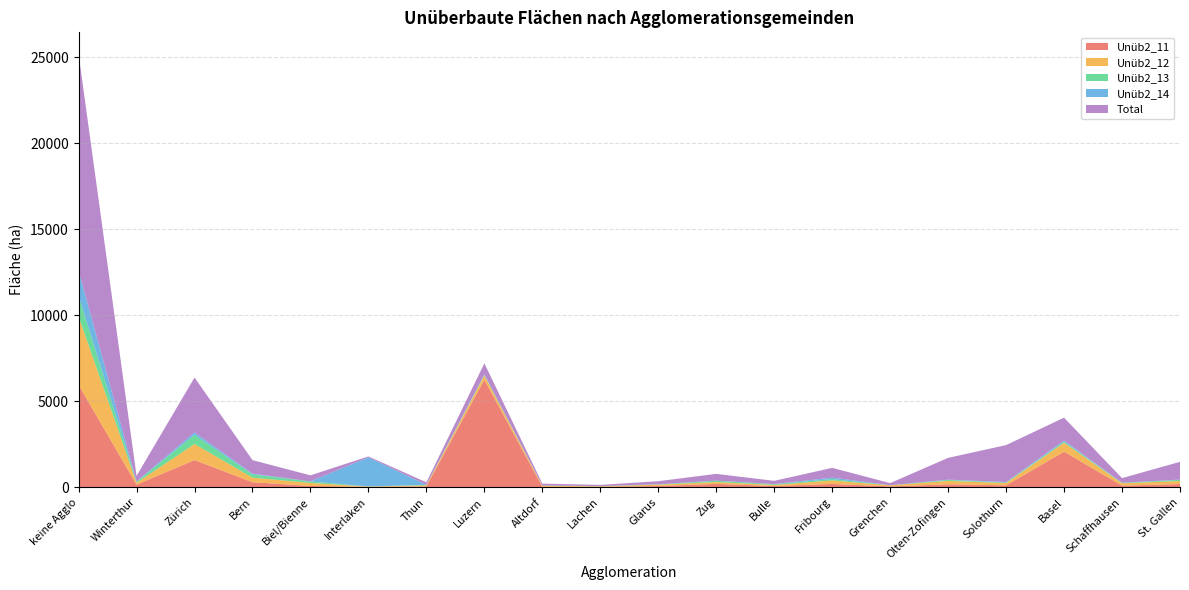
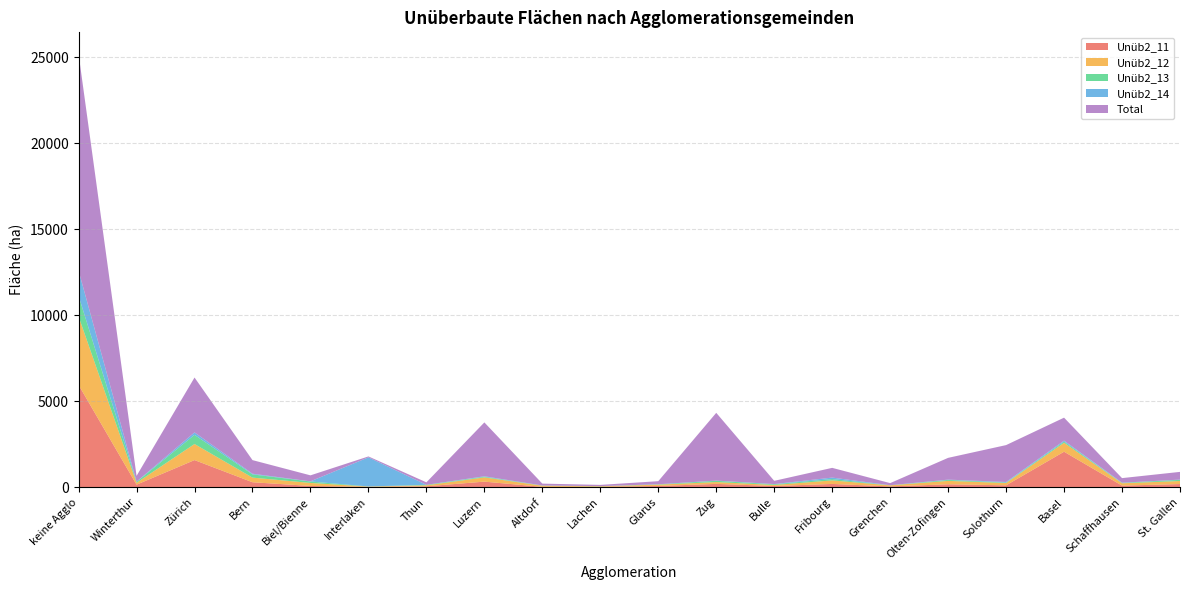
  {
    "Unüb2_11": {
      "keine Agglo": 6000,
      "Zürich": 1600,
      "Bern": 300,
-     "Luzern": 6300,
+     "Luzern": 300,
      "Fribourg": 200,
      "Olten-Zofingen": 200,
      "Basel": 2100,
      "St. Gallen": 200
    },
    "Unüb2_12": {
      "keine Agglo": 4000,
      "Zürich": 900,
      "Bern": 300
    },
    "Unüb2_13": {
      "keine Agglo": 1200
    },
    "Unüb2_14": {
      "keine Agglo": 1500
    },
    "Total": {
      "keine Agglo": 12600,
      "Winterthur": 300,
      "Zürich": 3200,
      "Bern": 800,
      "Biel/Bienne": 300,
-     "Luzern": 600,
+     "Luzern": 3100,
      "Glarus": 200,
-     "Zug": 400,
+     "Zug": 3900,
      "Bulle": 200,
      "Fribourg": 600,
      "Olten-Zofingen": 1300,
      "Solothurn": 2100,
      "Basel": 1300,
      "Schaffhausen": 300,
-     "St. Gallen": 1000
+     "St. Gallen": 400
    }
  }
